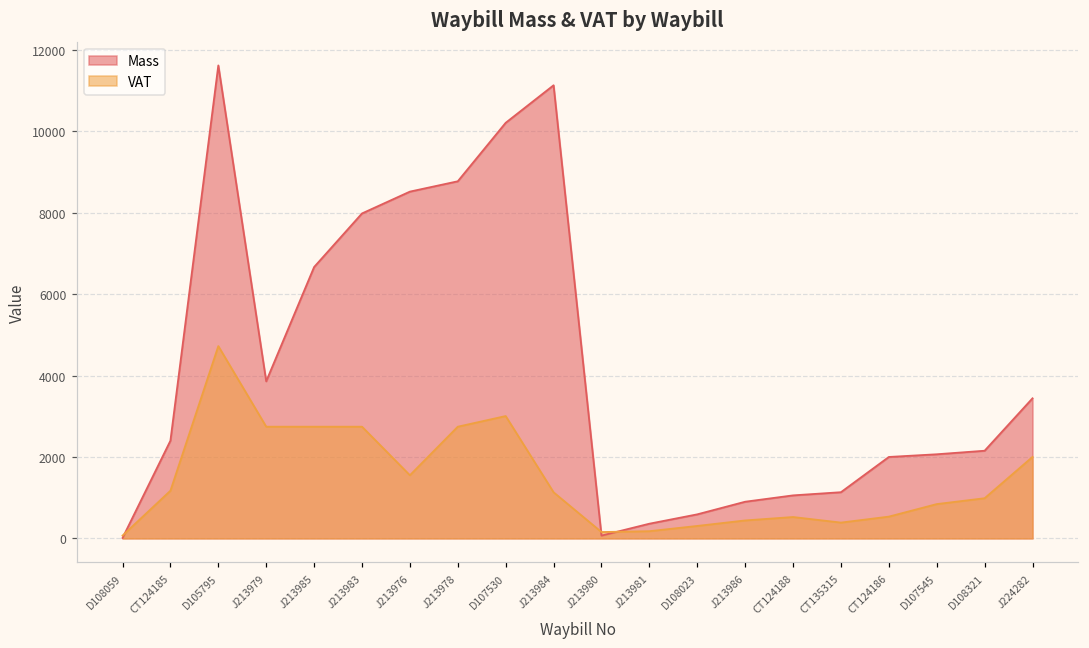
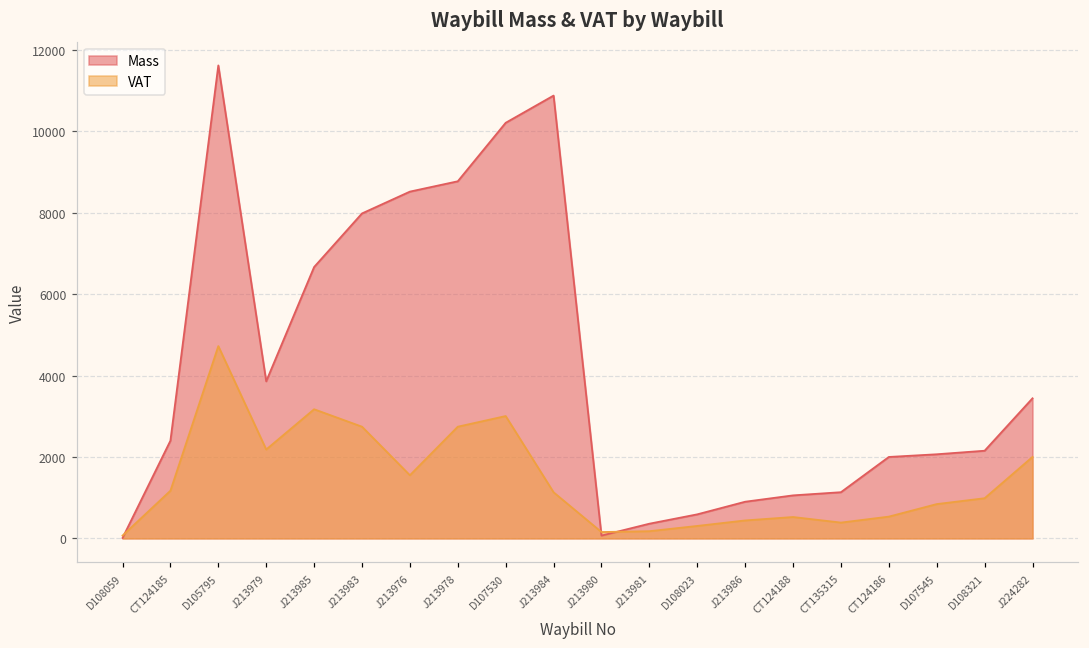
  {
    "Mass": {
      "CT124185": 2400,
      "D105795": 11600,
      "J213979": 3900,
      "J213985": 6700,
      "J213983": 8000,
      "J213976": 8500,
      "J213978": 8800,
      "D107530": 10200,
-     "J213984": 11100,
+     "J213984": 10900,
      "J213980": 100,
      "J213981": 400,
      "D108023": 600,
      "J213986": 900,
      "CT124188": 1100,
      "CT135315": 1100,
      "CT124186": 2000,
      "D107545": 2100,
      "D108321": 2200,
      "J224282": 3400
    },
    "VAT": {
      "CT124185": 1200,
      "D105795": 4700,
-     "J213979": 2700,
-     "J213985": 2700,
+     "J213979": 2200,
+     "J213985": 3200,
      "J213983": 2700,
      "J213976": 1600,
      "J213978": 2700,
      "D107530": 3000,
      "J213984": 1100,
      "J213980": 200,
      "J213981": 200,
      "D108023": 300,
      "J213986": 400,
      "CT124188": 500,
      "CT135315": 400,
      "CT124186": 500,
      "D107545": 800,
      "D108321": 1000,
      "J224282": 2000
    }
  }
